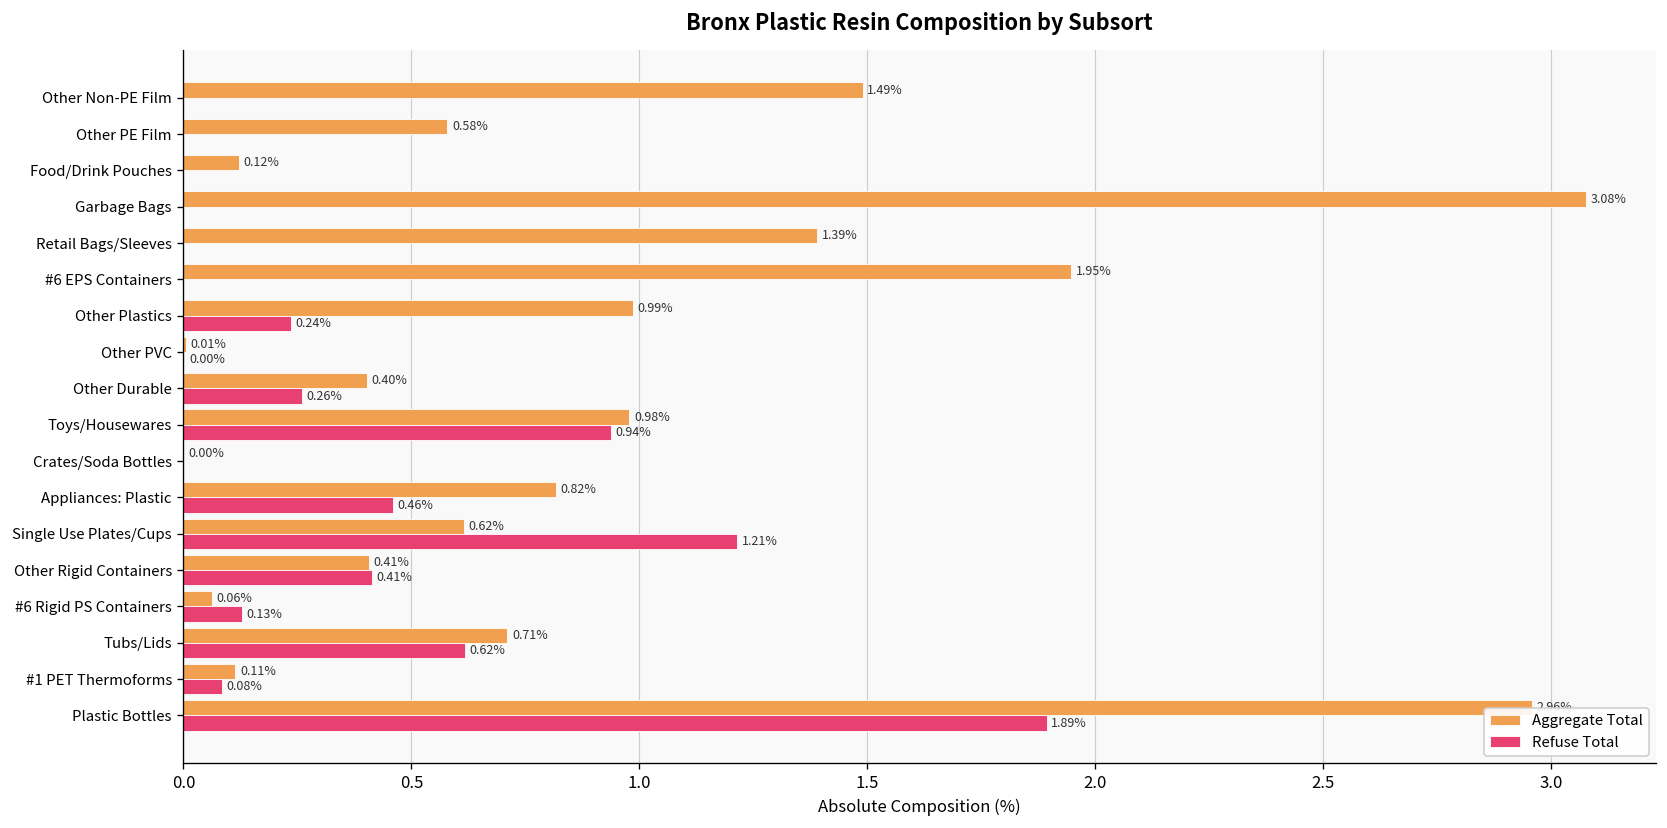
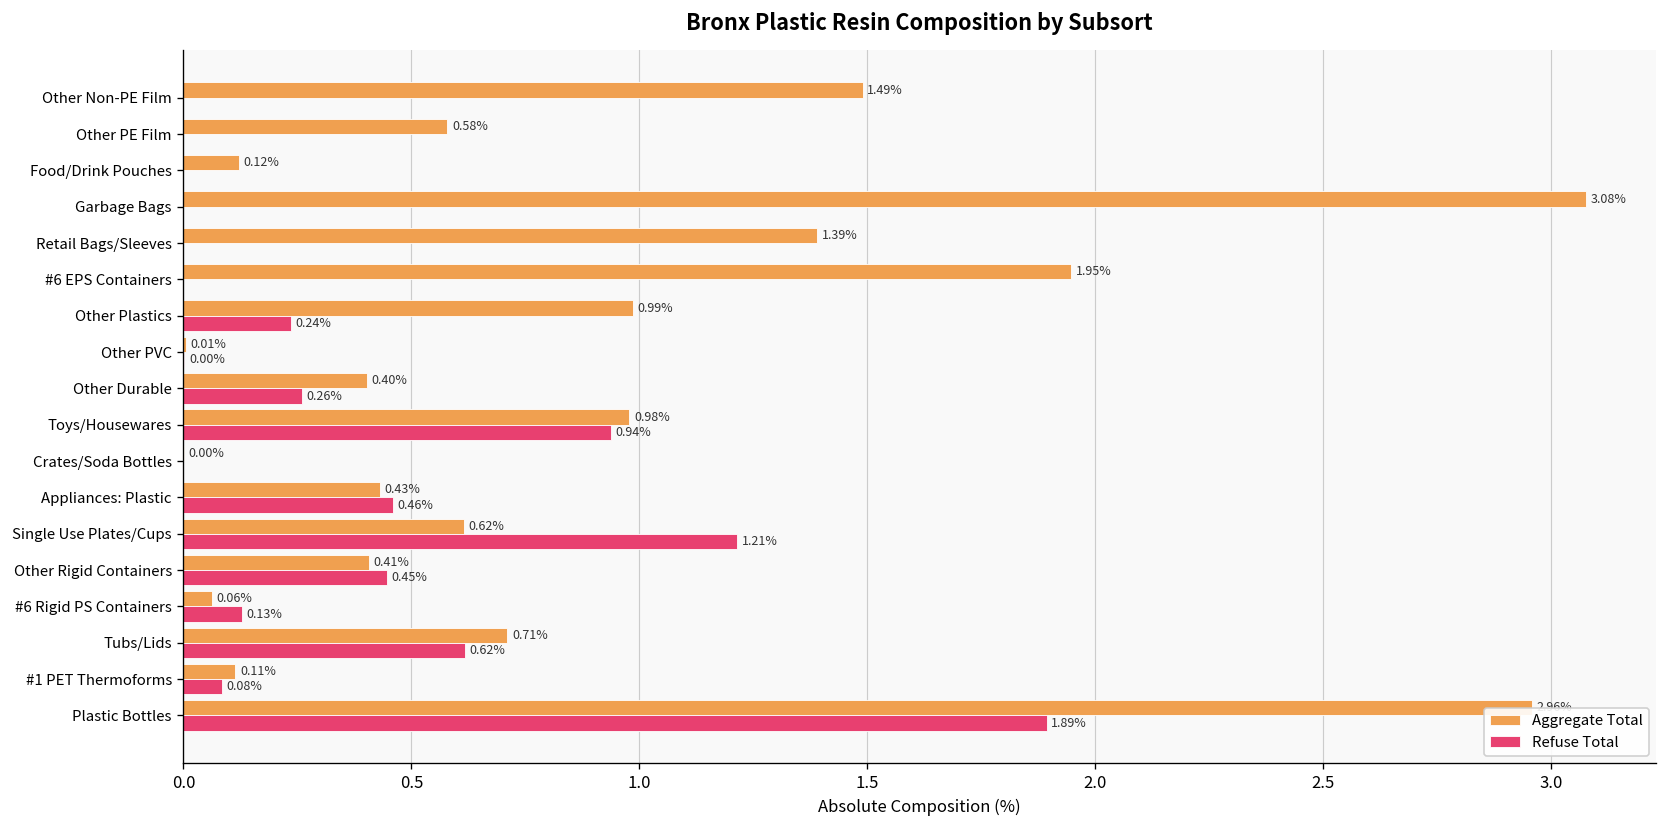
  {
    "Aggregate Total": {
      "Other Non-PE Film": "1.49%",
      "Other PE Film": "0.58%",
      "Food/Drink Pouches": "0.12%",
      "Garbage Bags": "3.08%",
      "Retail Bags/Sleeves": "1.39%",
      "#6 EPS Containers": "1.95%",
      "Other Plastics": "0.99%",
      "Other PVC": "0.01%",
      "Other Durable": "0.40%",
      "Toys/Housewares": "0.98%",
      "Crates/Soda Bottles": "0.00%",
-     "Appliances: Plastic": "0.82%",
+     "Appliances: Plastic": "0.43%",
      "Single Use Plates/Cups": "0.62%",
      "Other Rigid Containers": "0.41%",
      "#6 Rigid PS Containers": "0.06%",
      "Tubs/Lids": "0.71%",
      "#1 PET Thermoforms": "0.11%"
    },
    "Refuse Total": {
      "Other Plastics": "0.24%",
      "Other PVC": "0.00%",
      "Other Durable": "0.26%",
      "Toys/Housewares": "0.94%",
      "Appliances: Plastic": "0.46%",
      "Single Use Plates/Cups": "1.21%",
-     "Other Rigid Containers": "0.41%",
+     "Other Rigid Containers": "0.45%",
      "#6 Rigid PS Containers": "0.13%",
      "Tubs/Lids": "0.62%",
      "#1 PET Thermoforms": "0.08%",
      "Plastic Bottles": "1.89%"
    }
  }
